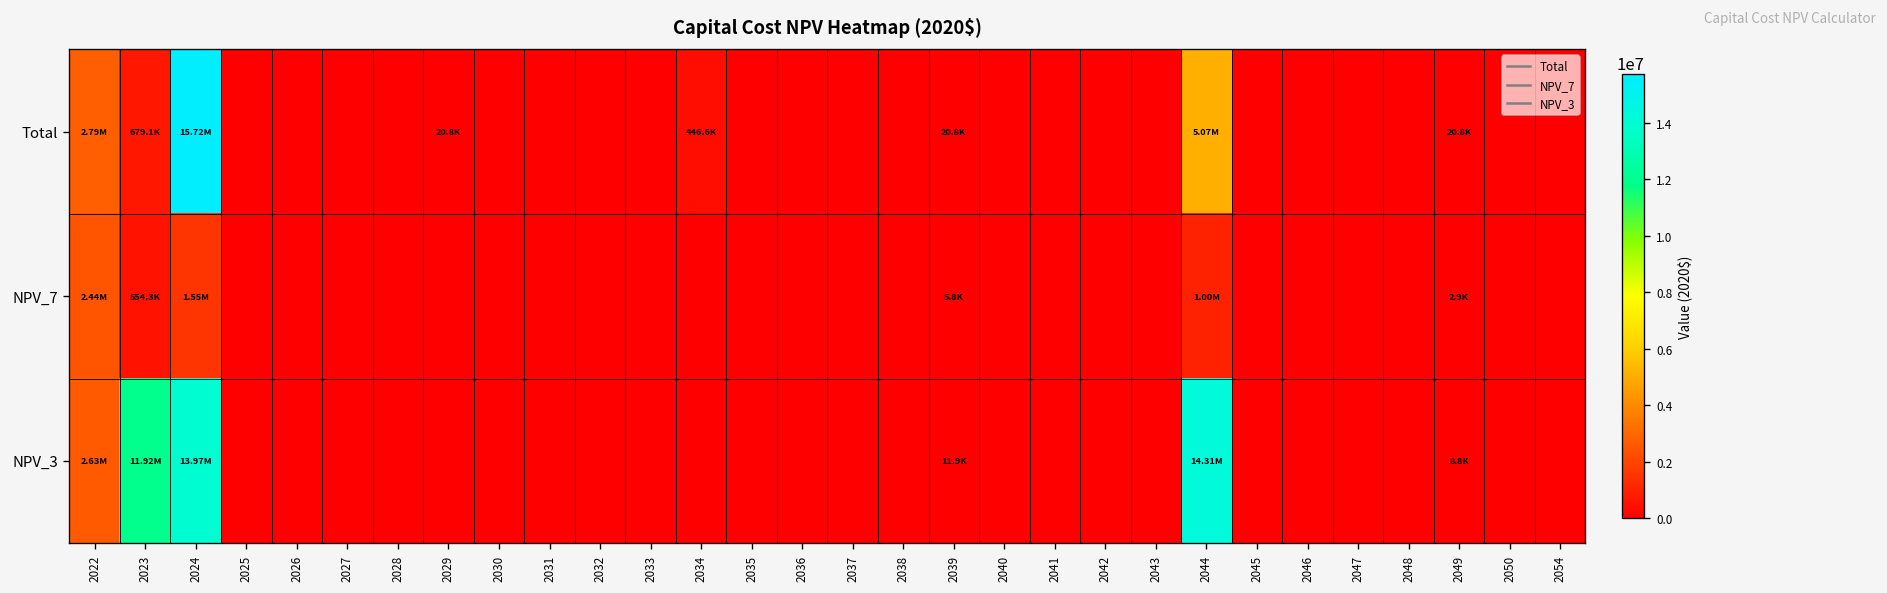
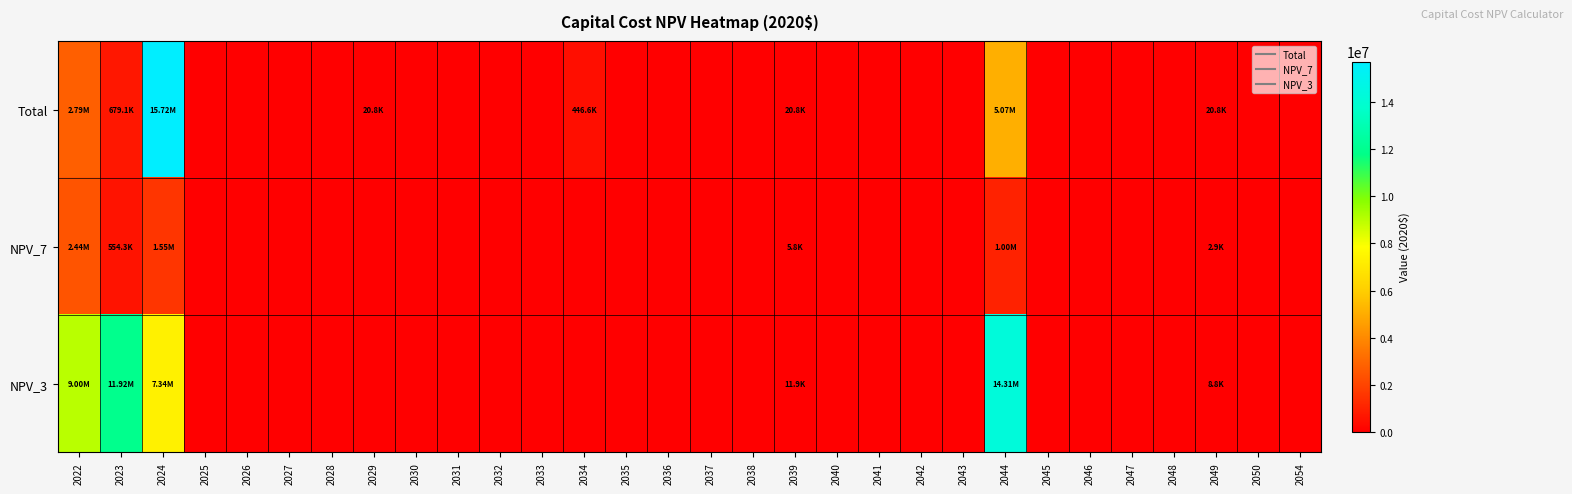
  {
    "Total": {
      "2022": "2.79M",
      "2023": "679.1K",
      "2024": "15.72M",
      "2029": "20.8K",
      "2034": "446.6K",
      "2039": "20.8K",
      "2044": "5.07M",
      "2049": "20.8K"
    },
    "NPV_7": {
      "2022": "2.44M",
      "2023": "554.3K",
      "2024": "1.55M",
      "2039": "5.8K",
      "2044": "1.00M",
      "2049": "2.9K"
    },
    "NPV_3": {
-     "2022": "2.63M",
+     "2022": "9.00M",
      "2023": "11.92M",
-     "2024": "13.97M",
+     "2024": "7.34M",
      "2039": "11.9K",
      "2044": "14.31M",
      "2049": "8.8K"
    }
  }
